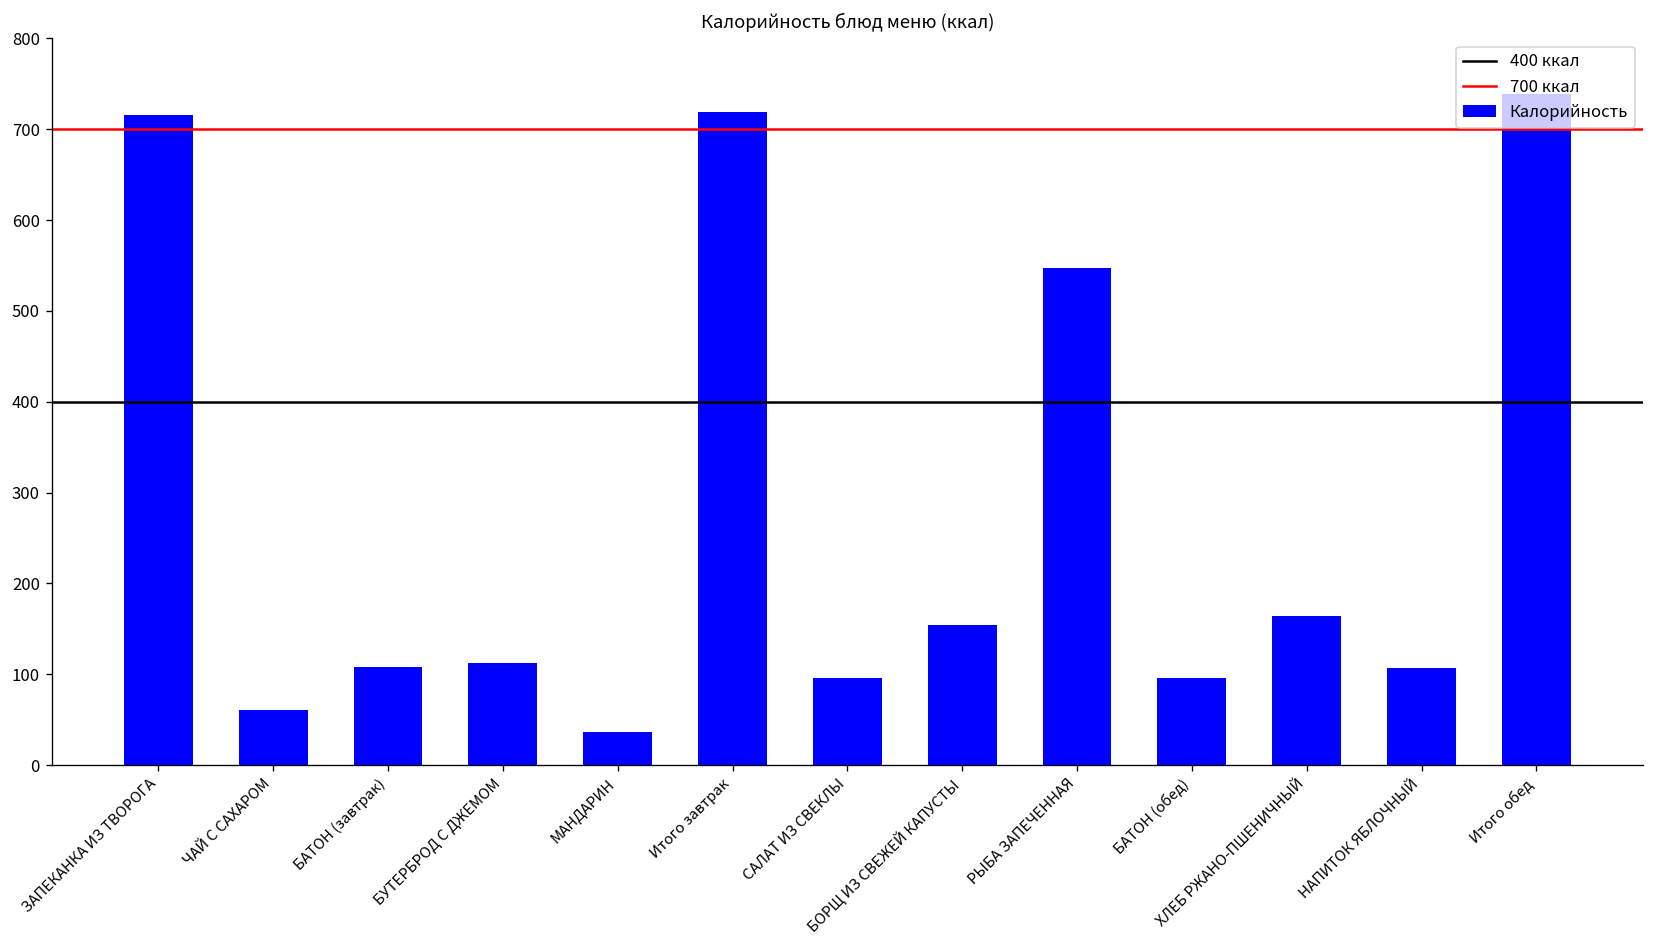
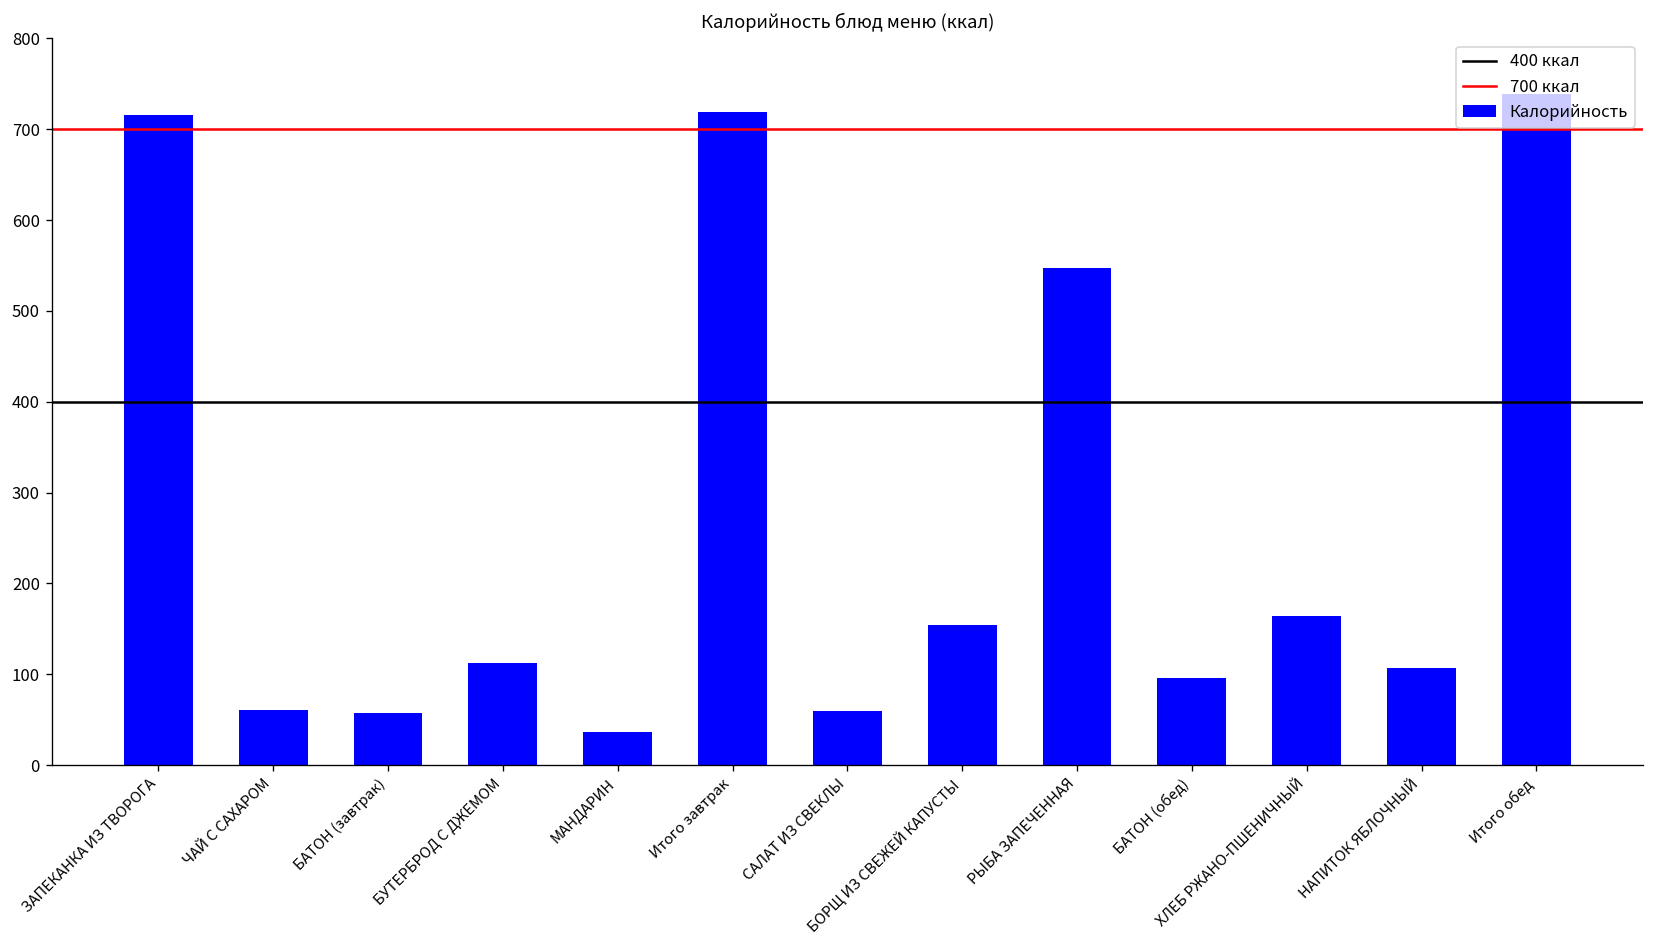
  {
    "ЗАПЕКАНКА ИЗ ТВОРОГА": 720,
    "ЧАЙ С САХАРОМ": 60,
-   "БАТОН (завтрак)": 110,
+   "БАТОН (завтрак)": 60,
    "БУТЕРБРОД С ДЖЕМОМ": 110,
    "МАНДАРИН": 40,
    "Итого завтрак": 720,
-   "САЛАТ ИЗ СВЕКЛЫ": 100,
+   "САЛАТ ИЗ СВЕКЛЫ": 60,
    "БОРЩ ИЗ СВЕЖЕЙ КАПУСТЫ": 150,
    "РЫБА ЗАПЕЧЕННАЯ": 550,
    "БАТОН (обед)": 100,
    "ХЛЕБ РЖАНО-ПШЕНИЧНЫЙ": 160,
    "НАПИТОК ЯБЛОЧНЫЙ": 110
  }
